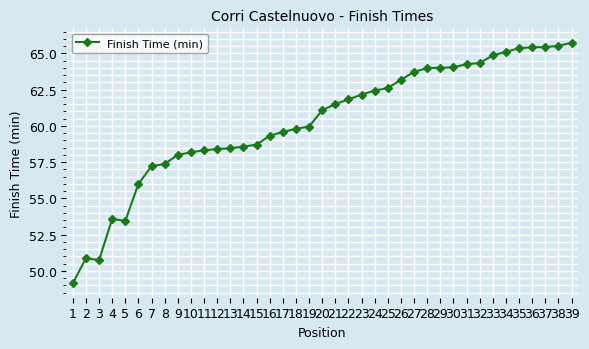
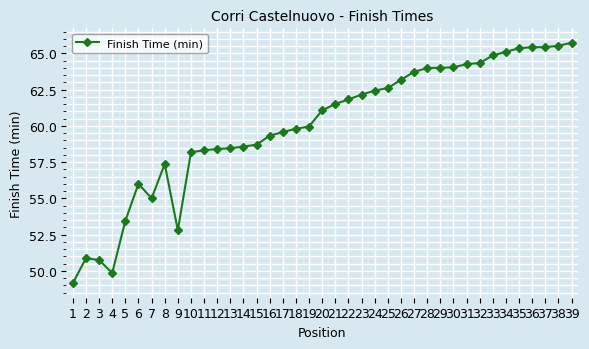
  {
    "1": 49.2,
    "2": 50.9,
    "3": 50.8,
-   "4": 53.6,
+   "4": 49.9,
    "5": 53.5,
    "6": 56.0,
-   "7": 57.2,
+   "7": 55.0,
    "8": 57.4,
-   "9": 58.0
+   "9": 52.8
  }
